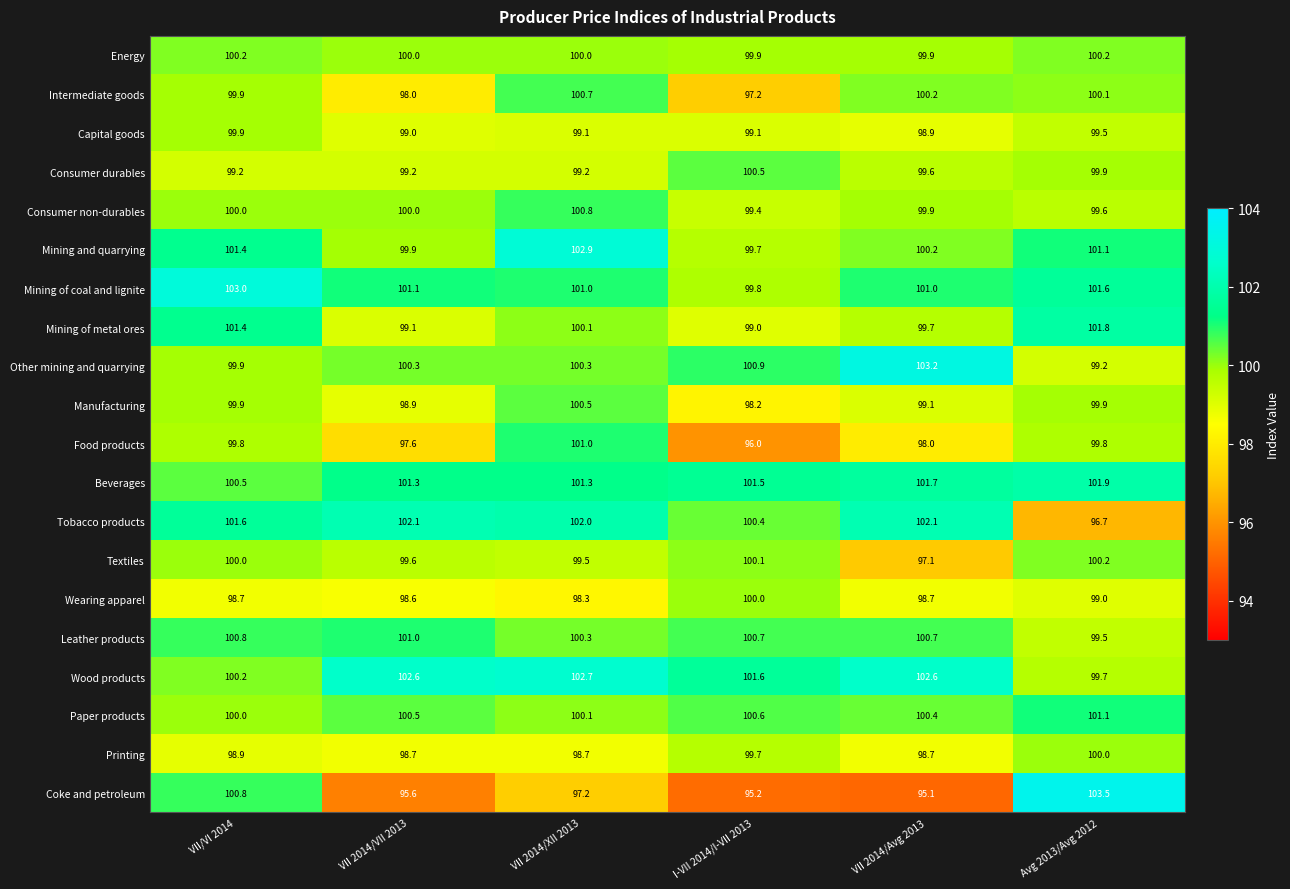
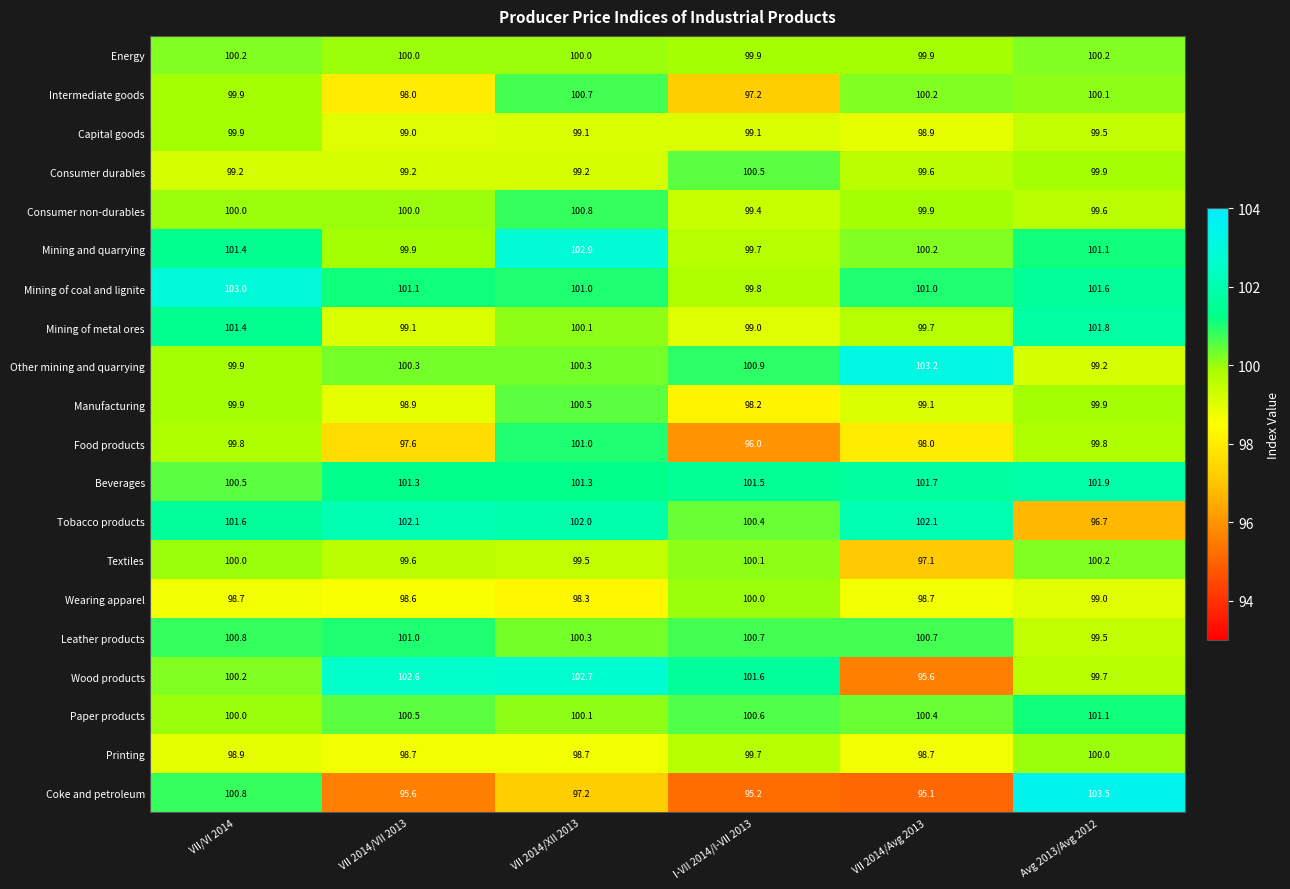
  {
    "Energy": {
      "VII/VI 2014": 100.2,
      "VII 2014/VII 2013": 100.0,
      "VII 2014/XII 2013": 100.0,
      "I-VII 2014/I-VII 2013": 99.9,
      "VII 2014/Avg 2013": 99.9,
      "Avg 2013/Avg 2012": 100.2
    },
    "Intermediate goods": {
      "VII/VI 2014": 99.9,
      "VII 2014/VII 2013": 98.0,
      "VII 2014/XII 2013": 100.7,
      "I-VII 2014/I-VII 2013": 97.2,
      "VII 2014/Avg 2013": 100.2,
      "Avg 2013/Avg 2012": 100.1
    },
    "Capital goods": {
      "VII/VI 2014": 99.9,
      "VII 2014/VII 2013": 99.0,
      "VII 2014/XII 2013": 99.1,
      "I-VII 2014/I-VII 2013": 99.1,
      "VII 2014/Avg 2013": 98.9,
      "Avg 2013/Avg 2012": 99.5
    },
    "Consumer durables": {
      "VII/VI 2014": 99.2,
      "VII 2014/VII 2013": 99.2,
      "VII 2014/XII 2013": 99.2,
      "I-VII 2014/I-VII 2013": 100.5,
      "VII 2014/Avg 2013": 99.6,
      "Avg 2013/Avg 2012": 99.9
    },
    "Consumer non-durables": {
      "VII/VI 2014": 100.0,
      "VII 2014/VII 2013": 100.0,
      "VII 2014/XII 2013": 100.8,
      "I-VII 2014/I-VII 2013": 99.4,
      "VII 2014/Avg 2013": 99.9,
      "Avg 2013/Avg 2012": 99.6
    },
    "Mining and quarrying": {
      "VII/VI 2014": 101.4,
      "VII 2014/VII 2013": 99.9,
      "VII 2014/XII 2013": 102.9,
      "I-VII 2014/I-VII 2013": 99.7,
      "VII 2014/Avg 2013": 100.2,
      "Avg 2013/Avg 2012": 101.1
    },
    "Mining of coal and lignite": {
      "VII/VI 2014": 103.0,
      "VII 2014/VII 2013": 101.1,
      "VII 2014/XII 2013": 101.0,
      "I-VII 2014/I-VII 2013": 99.8,
      "VII 2014/Avg 2013": 101.0,
      "Avg 2013/Avg 2012": 101.6
    },
    "Mining of metal ores": {
      "VII/VI 2014": 101.4,
      "VII 2014/VII 2013": 99.1,
      "VII 2014/XII 2013": 100.1,
      "I-VII 2014/I-VII 2013": 99.0,
      "VII 2014/Avg 2013": 99.7,
      "Avg 2013/Avg 2012": 101.8
    },
    "Other mining and quarrying": {
      "VII/VI 2014": 99.9,
      "VII 2014/VII 2013": 100.3,
      "VII 2014/XII 2013": 100.3,
      "I-VII 2014/I-VII 2013": 100.9,
      "VII 2014/Avg 2013": 103.2,
      "Avg 2013/Avg 2012": 99.2
    },
    "Manufacturing": {
      "VII/VI 2014": 99.9,
      "VII 2014/VII 2013": 98.9,
      "VII 2014/XII 2013": 100.5,
      "I-VII 2014/I-VII 2013": 98.2,
      "VII 2014/Avg 2013": 99.1,
      "Avg 2013/Avg 2012": 99.9
    },
    "Food products": {
      "VII/VI 2014": 99.8,
      "VII 2014/VII 2013": 97.6,
      "VII 2014/XII 2013": 101.0,
      "I-VII 2014/I-VII 2013": 96.0,
      "VII 2014/Avg 2013": 98.0,
      "Avg 2013/Avg 2012": 99.8
    },
    "Beverages": {
      "VII/VI 2014": 100.5,
      "VII 2014/VII 2013": 101.3,
      "VII 2014/XII 2013": 101.3,
      "I-VII 2014/I-VII 2013": 101.5,
      "VII 2014/Avg 2013": 101.7,
      "Avg 2013/Avg 2012": 101.9
    },
    "Tobacco products": {
      "VII/VI 2014": 101.6,
      "VII 2014/VII 2013": 102.1,
      "VII 2014/XII 2013": 102.0,
      "I-VII 2014/I-VII 2013": 100.4,
      "VII 2014/Avg 2013": 102.1,
      "Avg 2013/Avg 2012": 96.7
    },
    "Textiles": {
      "VII/VI 2014": 100.0,
      "VII 2014/VII 2013": 99.6,
      "VII 2014/XII 2013": 99.5,
      "I-VII 2014/I-VII 2013": 100.1,
      "VII 2014/Avg 2013": 97.1,
      "Avg 2013/Avg 2012": 100.2
    },
    "Wearing apparel": {
      "VII/VI 2014": 98.7,
      "VII 2014/VII 2013": 98.6,
      "VII 2014/XII 2013": 98.3,
      "I-VII 2014/I-VII 2013": 100.0,
      "VII 2014/Avg 2013": 98.7,
      "Avg 2013/Avg 2012": 99.0
    },
    "Leather products": {
      "VII/VI 2014": 100.8,
      "VII 2014/VII 2013": 101.0,
      "VII 2014/XII 2013": 100.3,
      "I-VII 2014/I-VII 2013": 100.7,
      "VII 2014/Avg 2013": 100.7,
      "Avg 2013/Avg 2012": 99.5
    },
    "Wood products": {
      "VII/VI 2014": 100.2,
      "VII 2014/VII 2013": 102.6,
      "VII 2014/XII 2013": 102.7,
      "I-VII 2014/I-VII 2013": 101.6,
-     "VII 2014/Avg 2013": 102.6,
+     "VII 2014/Avg 2013": 95.6,
      "Avg 2013/Avg 2012": 99.7
    },
    "Paper products": {
      "VII/VI 2014": 100.0,
      "VII 2014/VII 2013": 100.5,
      "VII 2014/XII 2013": 100.1,
      "I-VII 2014/I-VII 2013": 100.6,
      "VII 2014/Avg 2013": 100.4,
      "Avg 2013/Avg 2012": 101.1
    },
    "Printing": {
      "VII/VI 2014": 98.9,
      "VII 2014/VII 2013": 98.7,
      "VII 2014/XII 2013": 98.7,
      "I-VII 2014/I-VII 2013": 99.7,
      "VII 2014/Avg 2013": 98.7,
      "Avg 2013/Avg 2012": 100.0
    },
    "Coke and petroleum": {
      "VII/VI 2014": 100.8,
      "VII 2014/VII 2013": 95.6,
      "VII 2014/XII 2013": 97.2,
      "I-VII 2014/I-VII 2013": 95.2,
      "VII 2014/Avg 2013": 95.1,
      "Avg 2013/Avg 2012": 103.5
    }
  }
